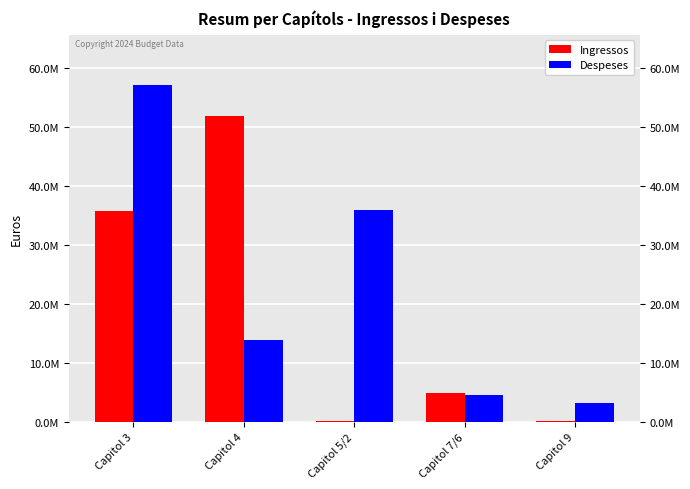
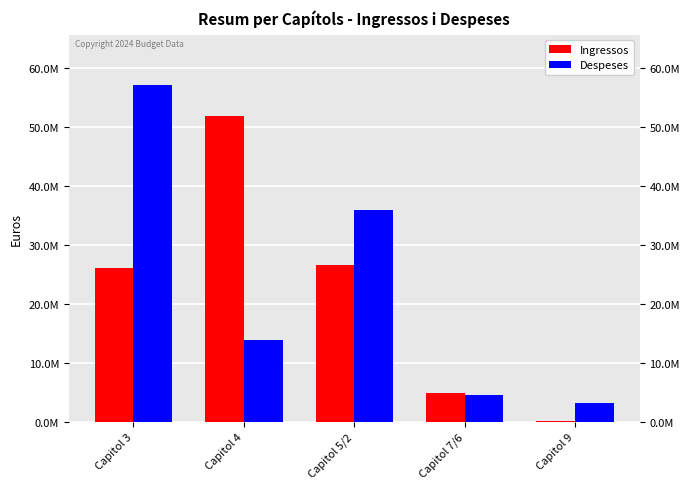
  {
    "Ingressos": {
-     "Capitol 3": 36000000,
+     "Capitol 3": 26000000,
      "Capitol 4": 52000000,
-     "Capitol 5/2": 0,
+     "Capitol 5/2": 27000000,
      "Capitol 7/6": 5000000
    },
    "Despeses": {
      "Capitol 3": 57000000,
      "Capitol 4": 14000000,
      "Capitol 5/2": 36000000,
      "Capitol 7/6": 4000000,
      "Capitol 9": 3000000
    }
  }
